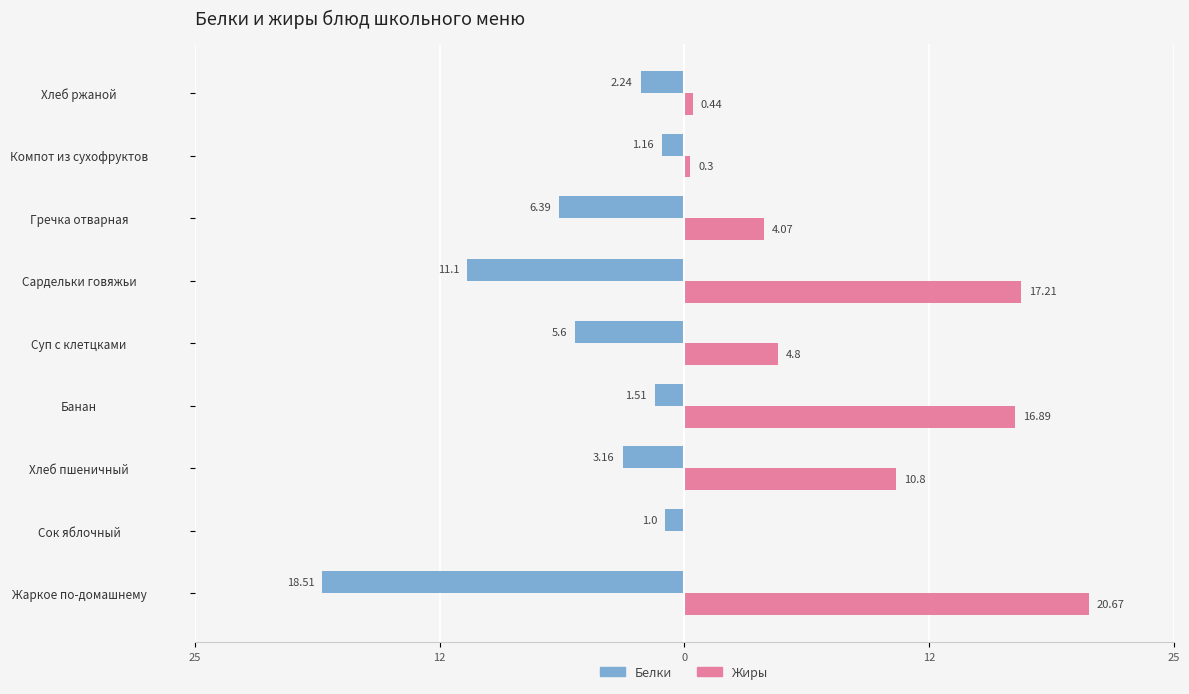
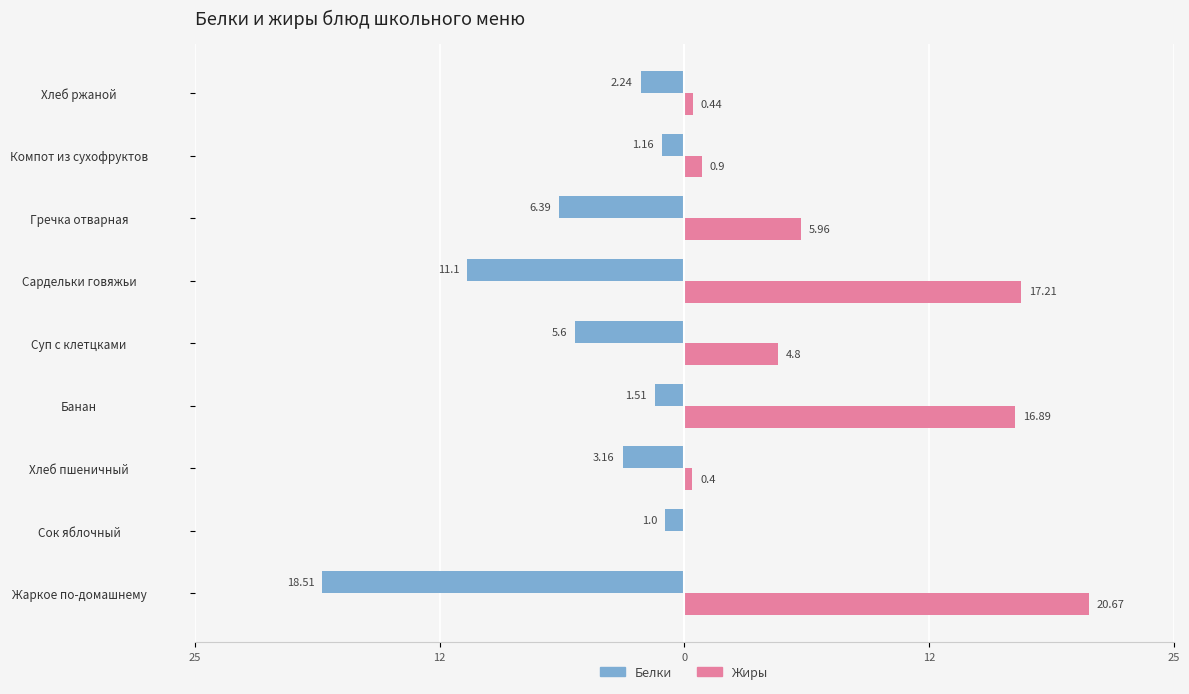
  {
    "Жиры": {
      "Хлеб ржаной": 0.44,
-     "Компот из сухофруктов": 0.3,
-     "Гречка отварная": 4.07,
+     "Компот из сухофруктов": 0.9,
+     "Гречка отварная": 5.96,
      "Сардельки говяжьи": 17.21,
      "Суп с клетцками": 4.8,
      "Банан": 16.89,
-     "Хлеб пшеничный": 10.8,
+     "Хлеб пшеничный": 0.4,
      "Жаркое по-домашнему": 20.67
    }
  }
